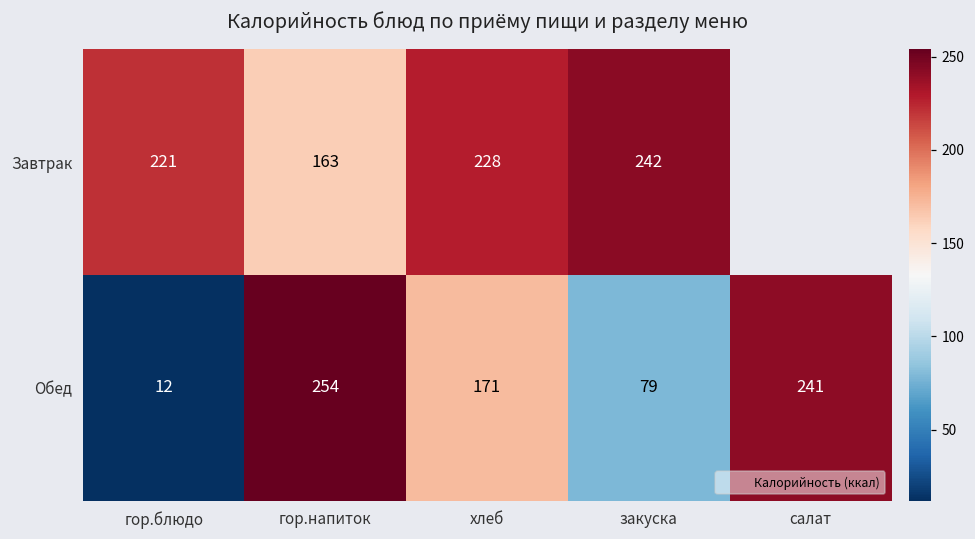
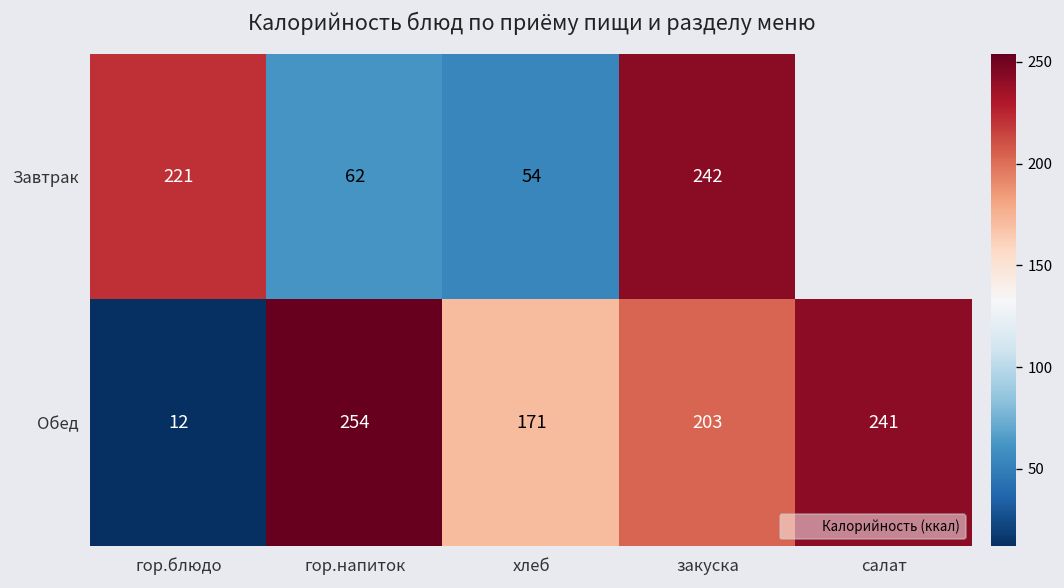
  {
    "Завтрак": {
      "гор.блюдо": 221,
-     "гор.напиток": 163,
-     "хлеб": 228,
+     "гор.напиток": 62,
+     "хлеб": 54,
      "закуска": 242
    },
    "Обед": {
      "гор.блюдо": 12,
      "гор.напиток": 254,
      "хлеб": 171,
-     "закуска": 79,
+     "закуска": 203,
      "салат": 241
    }
  }
